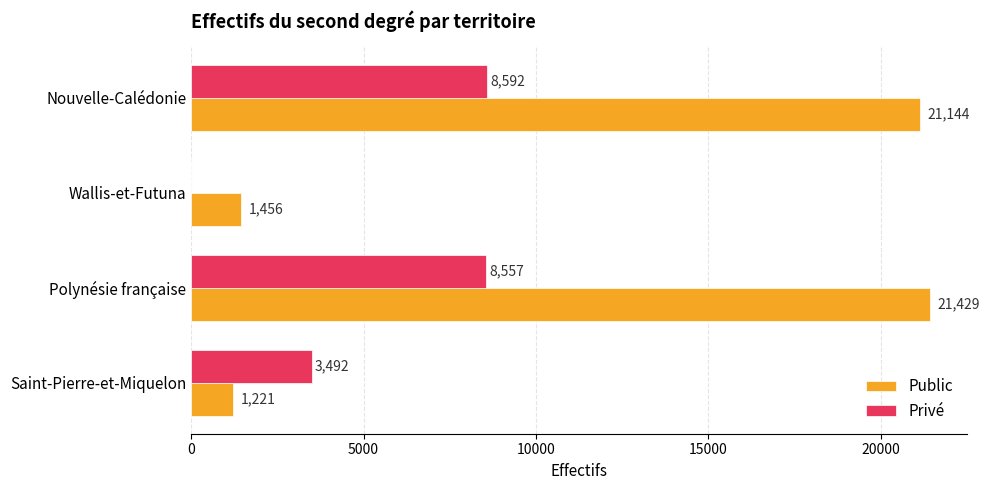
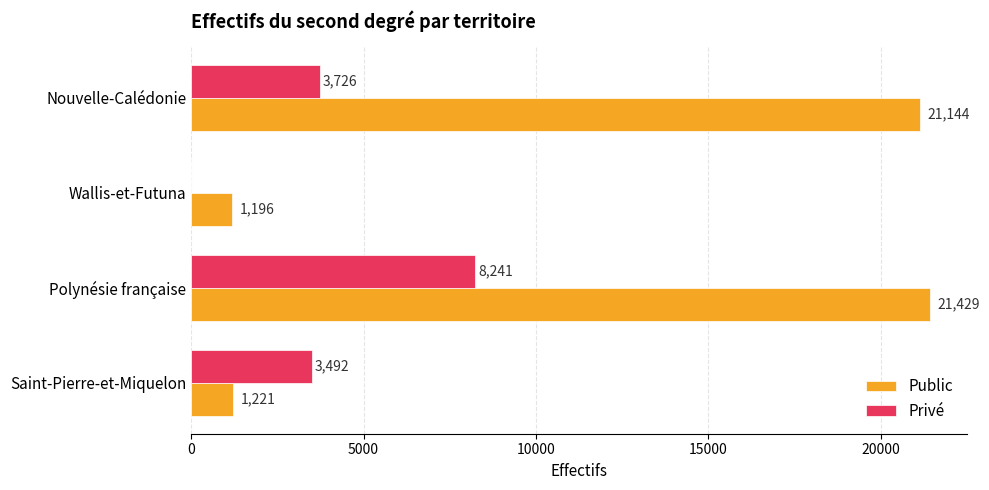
  {
    "Public": {
      "Nouvelle-Calédonie": "21,144",
-     "Wallis-et-Futuna": "1,456",
+     "Wallis-et-Futuna": "1,196",
      "Polynésie française": "21,429",
      "Saint-Pierre-et-Miquelon": "1,221"
    },
    "Privé": {
-     "Nouvelle-Calédonie": "8,592",
-     "Polynésie française": "8,557",
+     "Nouvelle-Calédonie": "3,726",
+     "Polynésie française": "8,241",
      "Saint-Pierre-et-Miquelon": "3,492"
    }
  }
